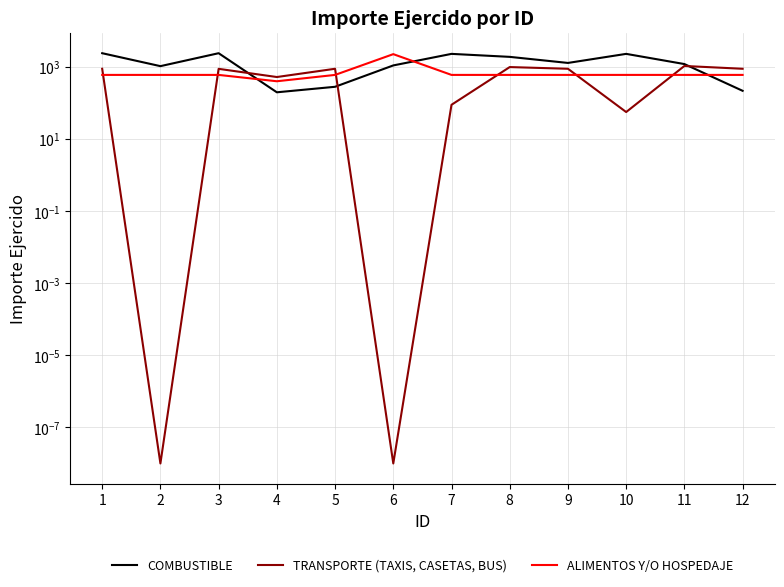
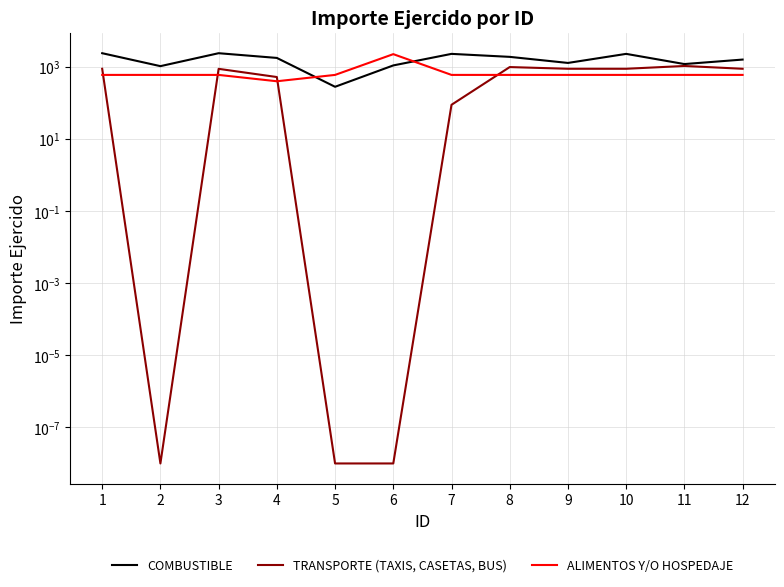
  {
    "COMBUSTIBLE": {
      "1": 2000,
      "2": 1100,
      "3": 2000,
-     "4": 200,
+     "4": 2000,
      "5": 300,
      "6": 1100,
      "7": 2000,
      "8": 2000,
      "9": 1300,
      "10": 2000,
-     "12": 200
+     "12": 2000
    },
    "TRANSPORTE (TAXIS, CASETAS, BUS)": {
      "1": 900,
      "2": 0.000000010,
      "3": 900,
      "4": 500,
-     "5": 900,
+     "5": 0.000000010,
      "6": 0.000000010,
      "7": 90,
      "8": 1000,
      "9": 900,
-     "10": 60,
+     "10": 900,
      "12": 900
    },
    "ALIMENTOS Y/O HOSPEDAJE": {
      "1": 600,
      "2": 600,
      "3": 600,
      "4": 400,
      "5": 600,
      "6": 2000,
      "7": 600,
      "8": 600,
      "9": 600,
      "10": 600,
      "11": 600,
      "12": 600
    }
  }
